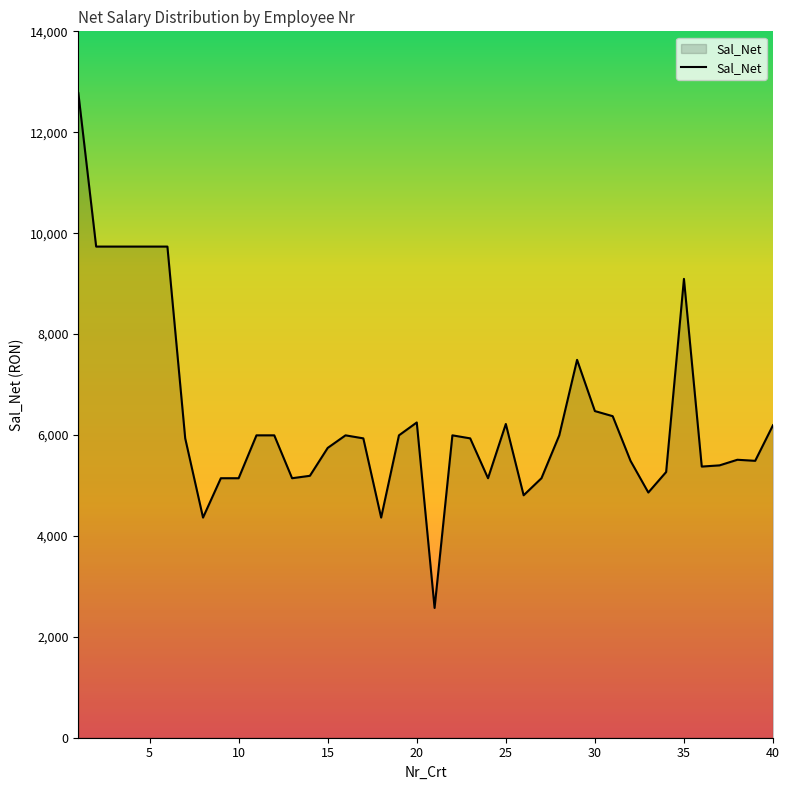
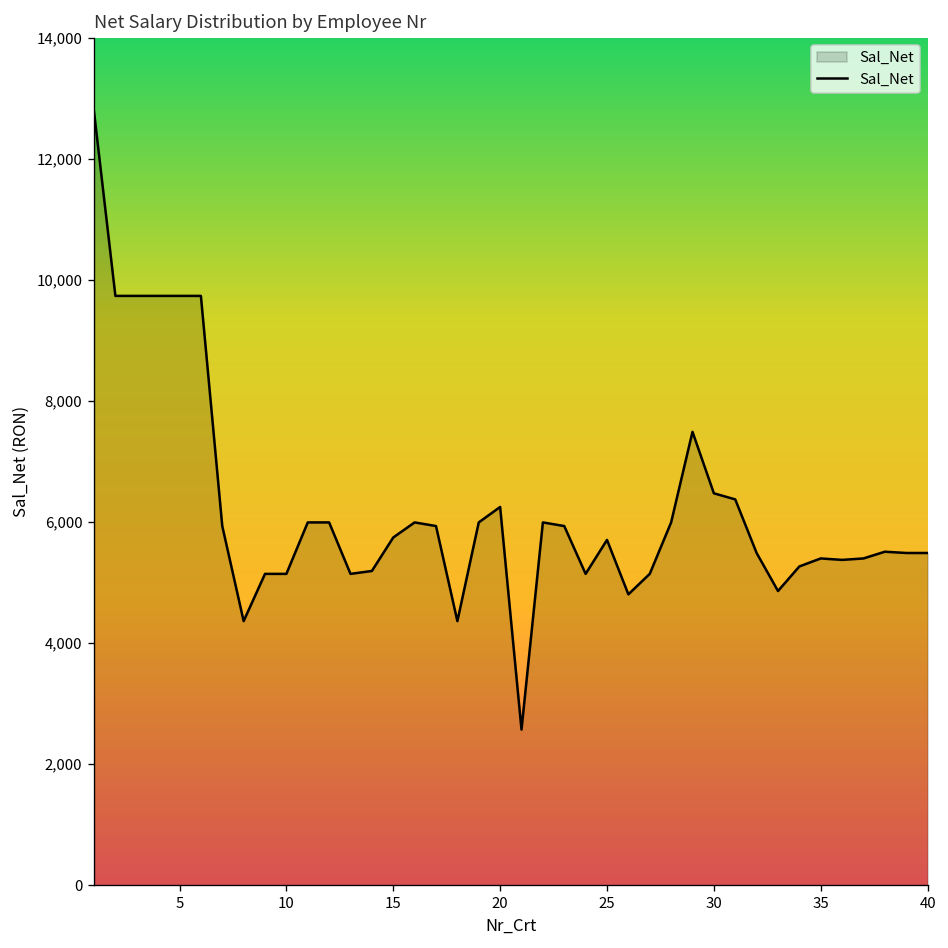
  {
    "5": "9,700",
    "10": "5,100",
    "15": "5,700",
    "20": "6,200",
-   "25": "6,200",
+   "25": "5,700",
    "30": "6,500",
-   "35": "9,100",
-   "40": "6,200"
+   "35": "5,400",
+   "40": "5,500"
  }
